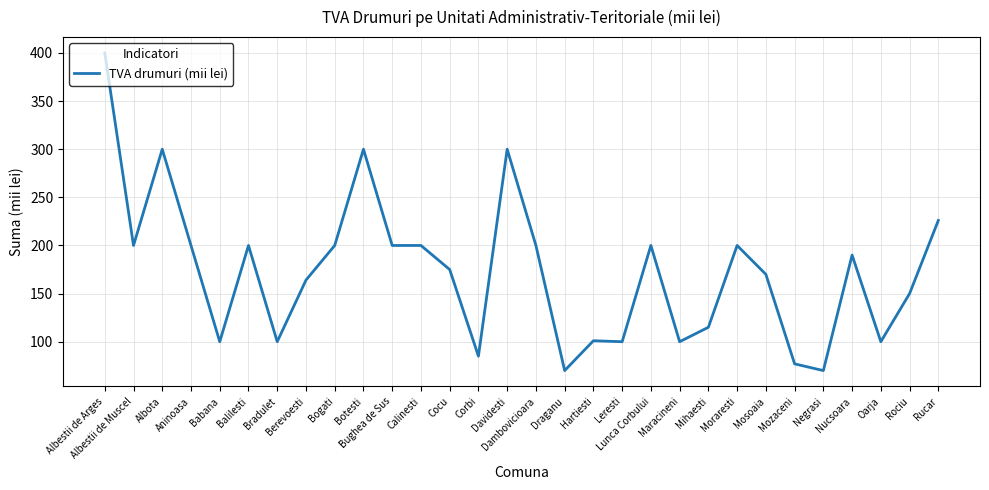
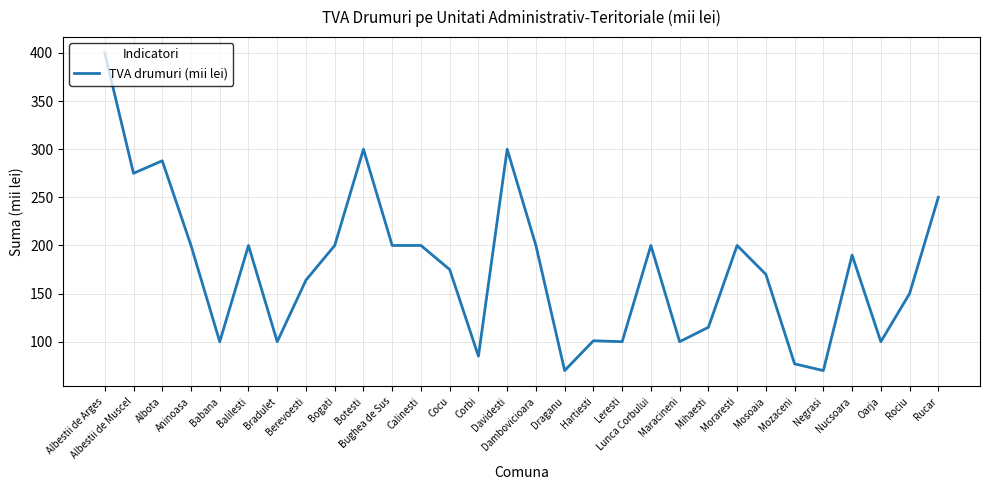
  {
-   "Albestii de Muscel": 200,
-   "Albota": 300,
+   "Albestii de Muscel": 280,
+   "Albota": 290,
    "Aninoasa": 200,
    "Babana": 100,
    "Balilesti": 200,
    "Bradulet": 100,
    "Berevoesti": 160,
    "Bogati": 200,
    "Botesti": 300,
    "Bughea de Sus": 200,
    "Calinesti": 200,
    "Cocu": 180,
    "Corbi": 90,
    "Davidesti": 300,
    "Dambovicioara": 200,
    "Draganu": 70,
    "Hartiesti": 100,
    "Leresti": 100,
    "Lunca Corbului": 200,
    "Maracineni": 100,
    "Mihaesti": 120,
    "Moraresti": 200,
    "Mosoaia": 170,
    "Mozaceni": 80,
    "Negrasi": 70,
    "Nucsoara": 190,
    "Oarja": 100,
    "Rociu": 150,
-   "Rucar": 230
+   "Rucar": 250
  }
